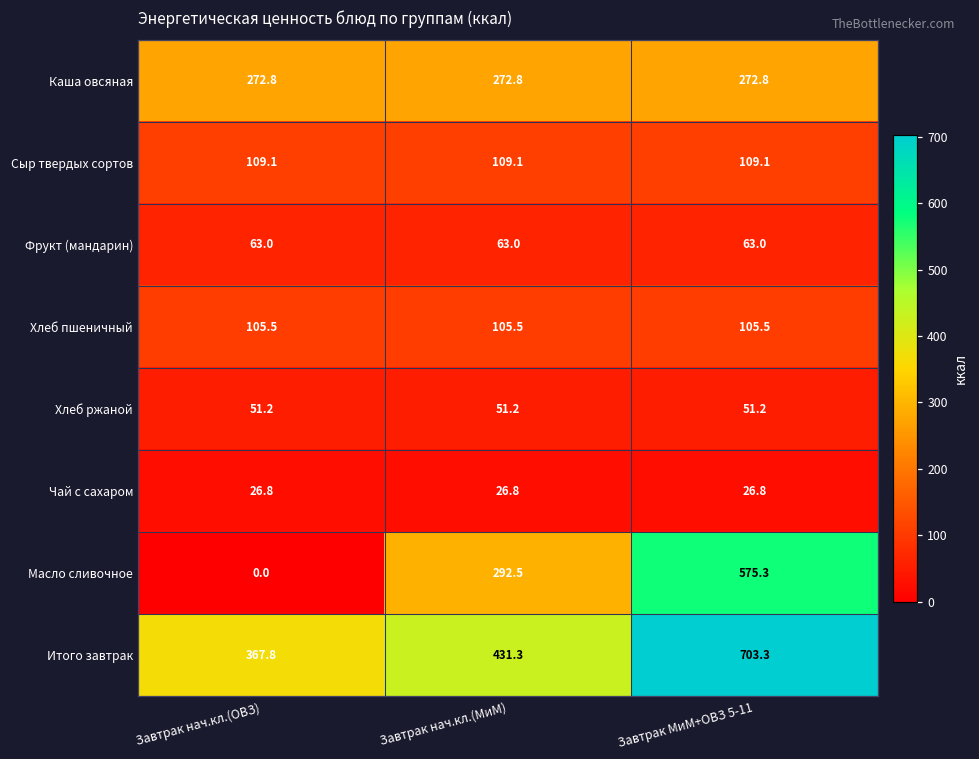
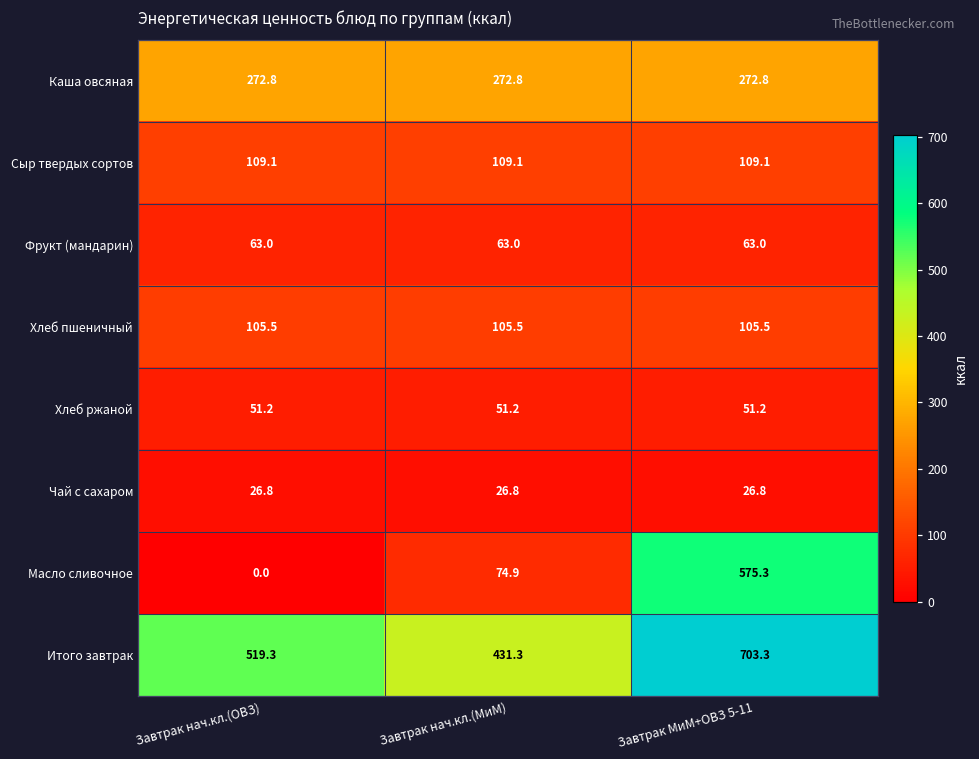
  {
    "Каша овсяная": {
      "Завтрак нач.кл.(ОВЗ)": 272.8,
      "Завтрак нач.кл.(МиМ)": 272.8,
      "Завтрак МиМ+ОВЗ 5-11": 272.8
    },
    "Сыр твердых сортов": {
      "Завтрак нач.кл.(ОВЗ)": 109.1,
      "Завтрак нач.кл.(МиМ)": 109.1,
      "Завтрак МиМ+ОВЗ 5-11": 109.1
    },
    "Фрукт (мандарин)": {
      "Завтрак нач.кл.(ОВЗ)": 63.0,
      "Завтрак нач.кл.(МиМ)": 63.0,
      "Завтрак МиМ+ОВЗ 5-11": 63.0
    },
    "Хлеб пшеничный": {
      "Завтрак нач.кл.(ОВЗ)": 105.5,
      "Завтрак нач.кл.(МиМ)": 105.5,
      "Завтрак МиМ+ОВЗ 5-11": 105.5
    },
    "Хлеб ржаной": {
      "Завтрак нач.кл.(ОВЗ)": 51.2,
      "Завтрак нач.кл.(МиМ)": 51.2,
      "Завтрак МиМ+ОВЗ 5-11": 51.2
    },
    "Чай с сахаром": {
      "Завтрак нач.кл.(ОВЗ)": 26.8,
      "Завтрак нач.кл.(МиМ)": 26.8,
      "Завтрак МиМ+ОВЗ 5-11": 26.8
    },
    "Масло сливочное": {
      "Завтрак нач.кл.(ОВЗ)": 0.0,
-     "Завтрак нач.кл.(МиМ)": 292.5,
+     "Завтрак нач.кл.(МиМ)": 74.9,
      "Завтрак МиМ+ОВЗ 5-11": 575.3
    },
    "Итого завтрак": {
-     "Завтрак нач.кл.(ОВЗ)": 367.8,
+     "Завтрак нач.кл.(ОВЗ)": 519.3,
      "Завтрак нач.кл.(МиМ)": 431.3,
      "Завтрак МиМ+ОВЗ 5-11": 703.3
    }
  }
